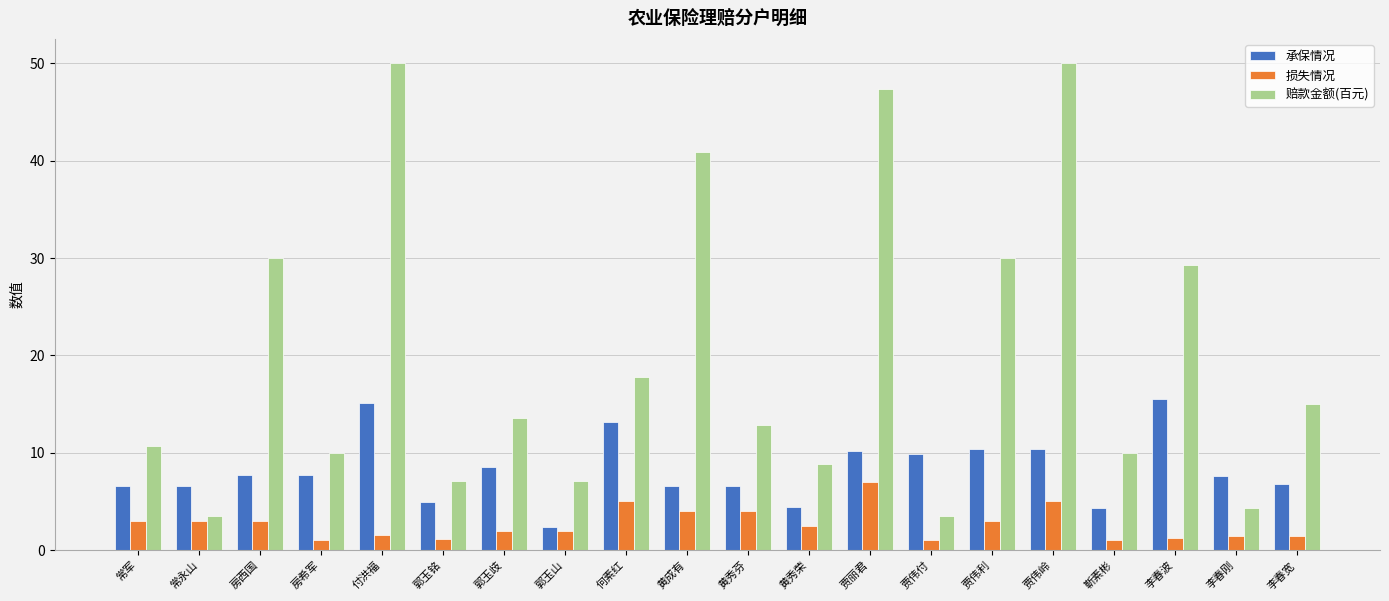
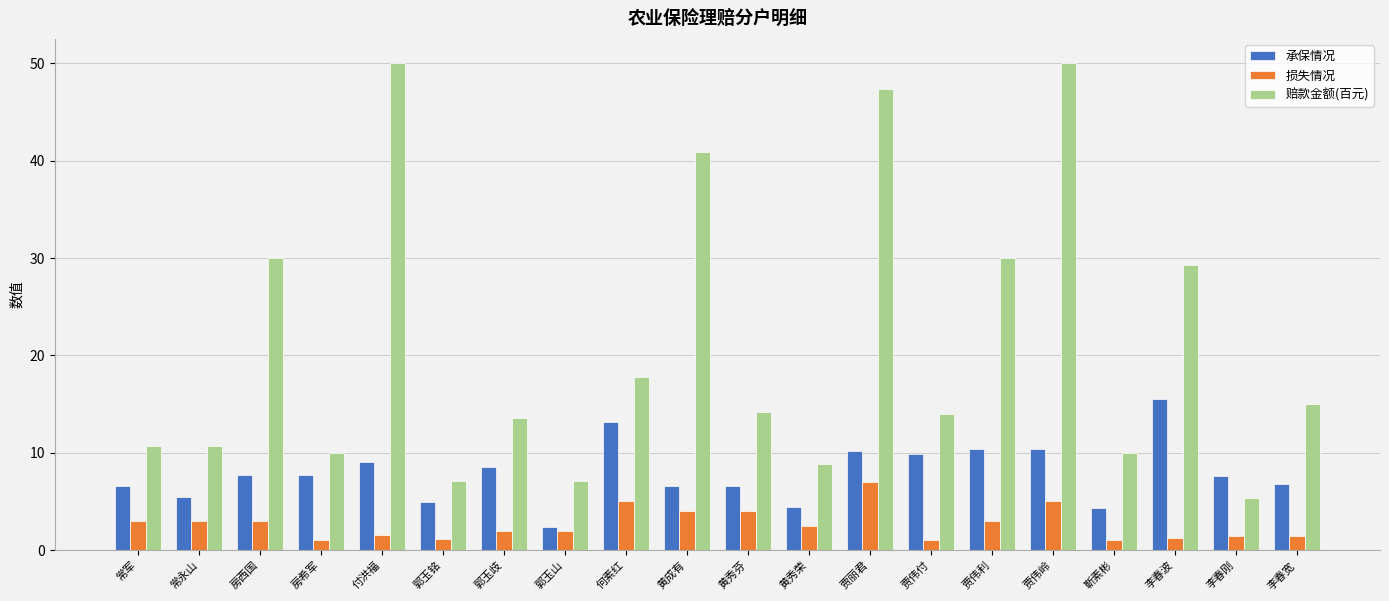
  {
    "承保情况": {
      "常军": 7,
-     "常永山": 7,
+     "常永山": 6,
      "房西国": 8,
      "房希军": 8,
-     "付洪福": 15,
+     "付洪福": 9,
      "郭玉铭": 5,
      "郭玉歧": 9,
      "郭玉山": 2,
      "何素红": 13,
      "黄成有": 7,
      "黄秀芬": 7,
      "黄秀荣": 4,
      "贾丽君": 10,
      "贾伟付": 10,
      "贾伟利": 10,
      "贾伟岭": 10,
      "靳素彬": 4,
      "李春波": 15,
      "李春刚": 8,
      "李春宽": 7
    },
    "损失情况": {
      "常军": 3,
      "常永山": 3,
      "房西国": 3,
      "房希军": 1,
      "付洪福": 2,
      "郭玉铭": 1,
      "郭玉歧": 2,
      "郭玉山": 2,
      "何素红": 5,
      "黄成有": 4,
      "黄秀芬": 4,
      "黄秀荣": 3,
      "贾丽君": 7,
      "贾伟付": 1,
      "贾伟利": 3,
      "贾伟岭": 5,
      "靳素彬": 1,
      "李春波": 1,
      "李春刚": 2,
      "李春宽": 2
    },
    "赔款金额(百元)": {
      "常军": 11,
-     "常永山": 3,
+     "常永山": 11,
      "房西国": 30,
      "房希军": 10,
      "付洪福": 50,
      "郭玉铭": 7,
      "郭玉歧": 14,
      "郭玉山": 7,
      "何素红": 18,
      "黄成有": 41,
-     "黄秀芬": 13,
+     "黄秀芬": 14,
      "黄秀荣": 9,
      "贾丽君": 47,
-     "贾伟付": 4,
+     "贾伟付": 14,
      "贾伟利": 30,
      "贾伟岭": 50,
      "靳素彬": 10,
      "李春波": 29,
-     "李春刚": 4,
+     "李春刚": 5,
      "李春宽": 15
    }
  }
